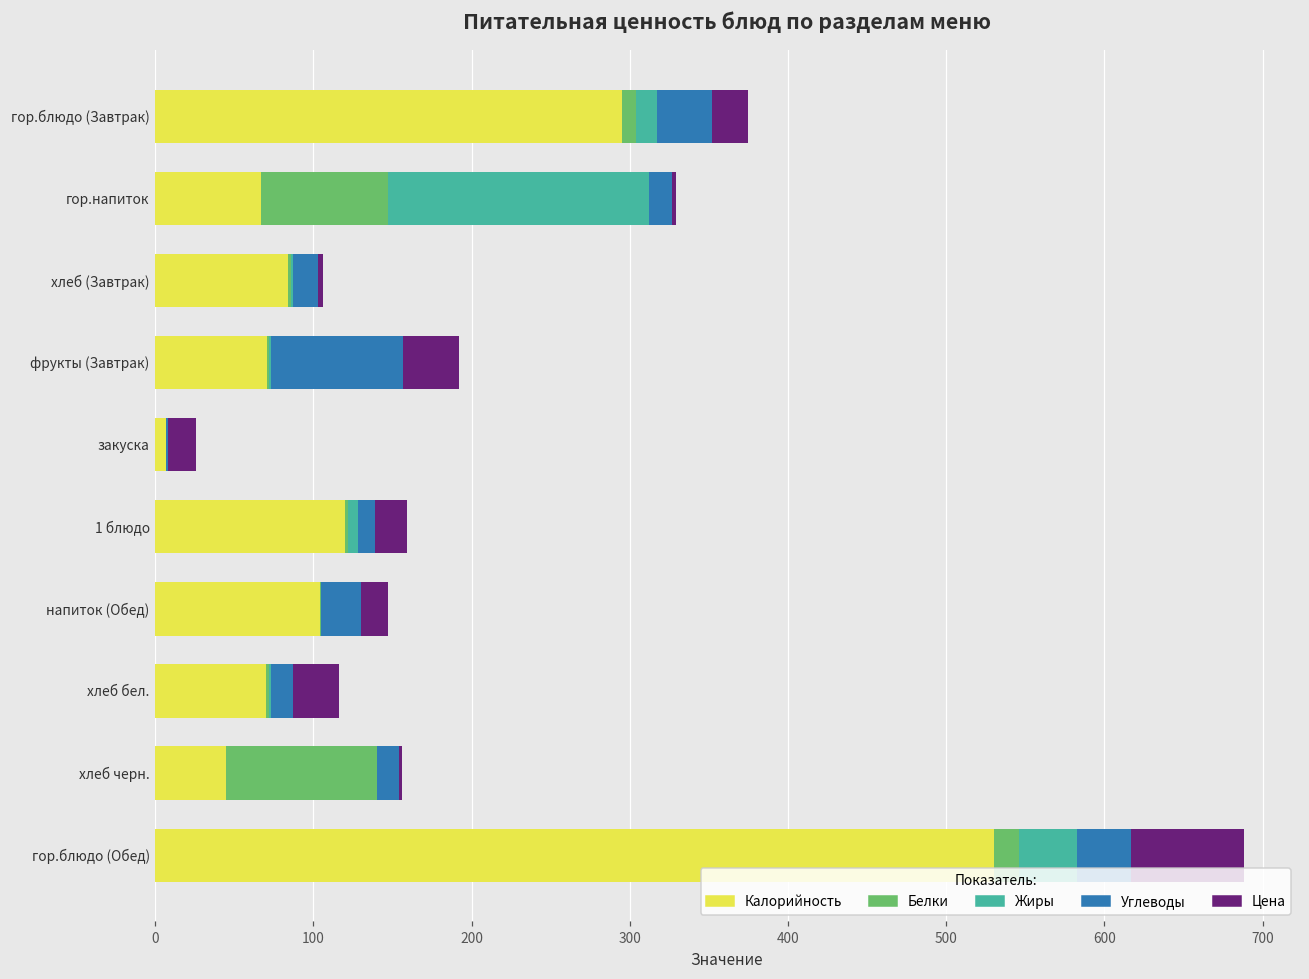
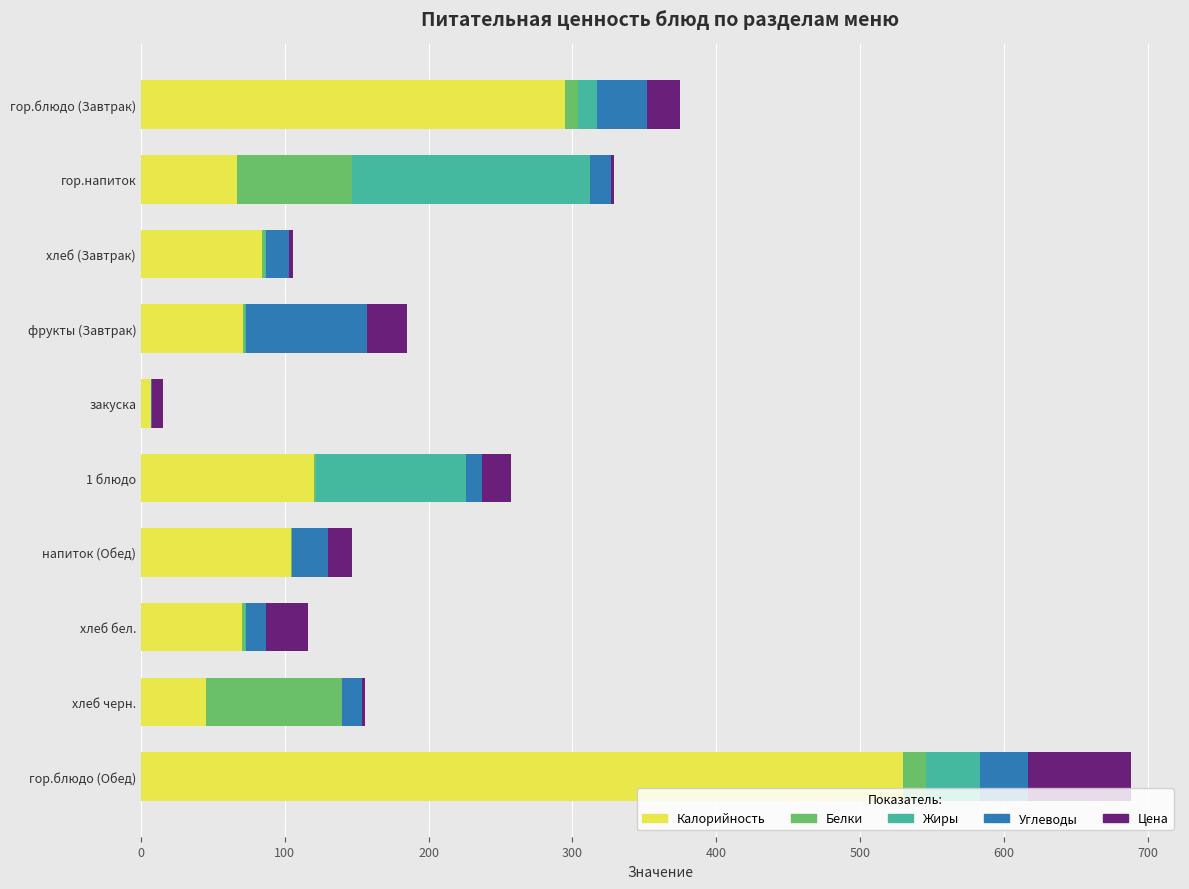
  {
    "Калорийность": {
      "гор.блюдо (Завтрак)": 295,
      "гор.напиток": 67,
      "хлеб (Завтрак)": 84,
      "фрукты (Завтрак)": 71,
      "закуска": 7,
      "1 блюдо": 120,
      "напиток (Обед)": 104,
      "хлеб бел.": 70,
      "хлеб черн.": 45,
      "гор.блюдо (Обед)": 530
    },
    "Белки": {
      "гор.блюдо (Завтрак)": 9,
      "гор.напиток": 80,
      "хлеб (Завтрак)": 2,
      "закуска": 0,
      "1 блюдо": 2,
      "хлеб бел.": 2,
      "хлеб черн.": 95,
      "гор.блюдо (Обед)": 16
    },
    "Жиры": {
      "гор.блюдо (Завтрак)": 13,
      "гор.напиток": 165,
      "закуска": 0,
-     "1 блюдо": 6,
+     "1 блюдо": 104,
      "напиток (Обед)": 0,
      "хлеб черн.": 0,
      "гор.блюдо (Обед)": 37
    },
    "Углеводы": {
      "гор.блюдо (Завтрак)": 35,
      "гор.напиток": 15,
      "хлеб (Завтрак)": 16,
      "фрукты (Завтрак)": 84,
      "1 блюдо": 11,
      "напиток (Обед)": 25,
      "хлеб бел.": 14,
      "хлеб черн.": 14,
      "гор.блюдо (Обед)": 34
    },
    "Цена": {
      "гор.блюдо (Завтрак)": 23,
      "гор.напиток": 2,
      "хлеб (Завтрак)": 3,
-     "фрукты (Завтрак)": 35,
-     "закуска": 18,
+     "фрукты (Завтрак)": 28,
+     "закуска": 7,
      "1 блюдо": 20,
      "напиток (Обед)": 17,
      "хлеб бел.": 29,
      "хлеб черн.": 2,
      "гор.блюдо (Обед)": 71
    }
  }
